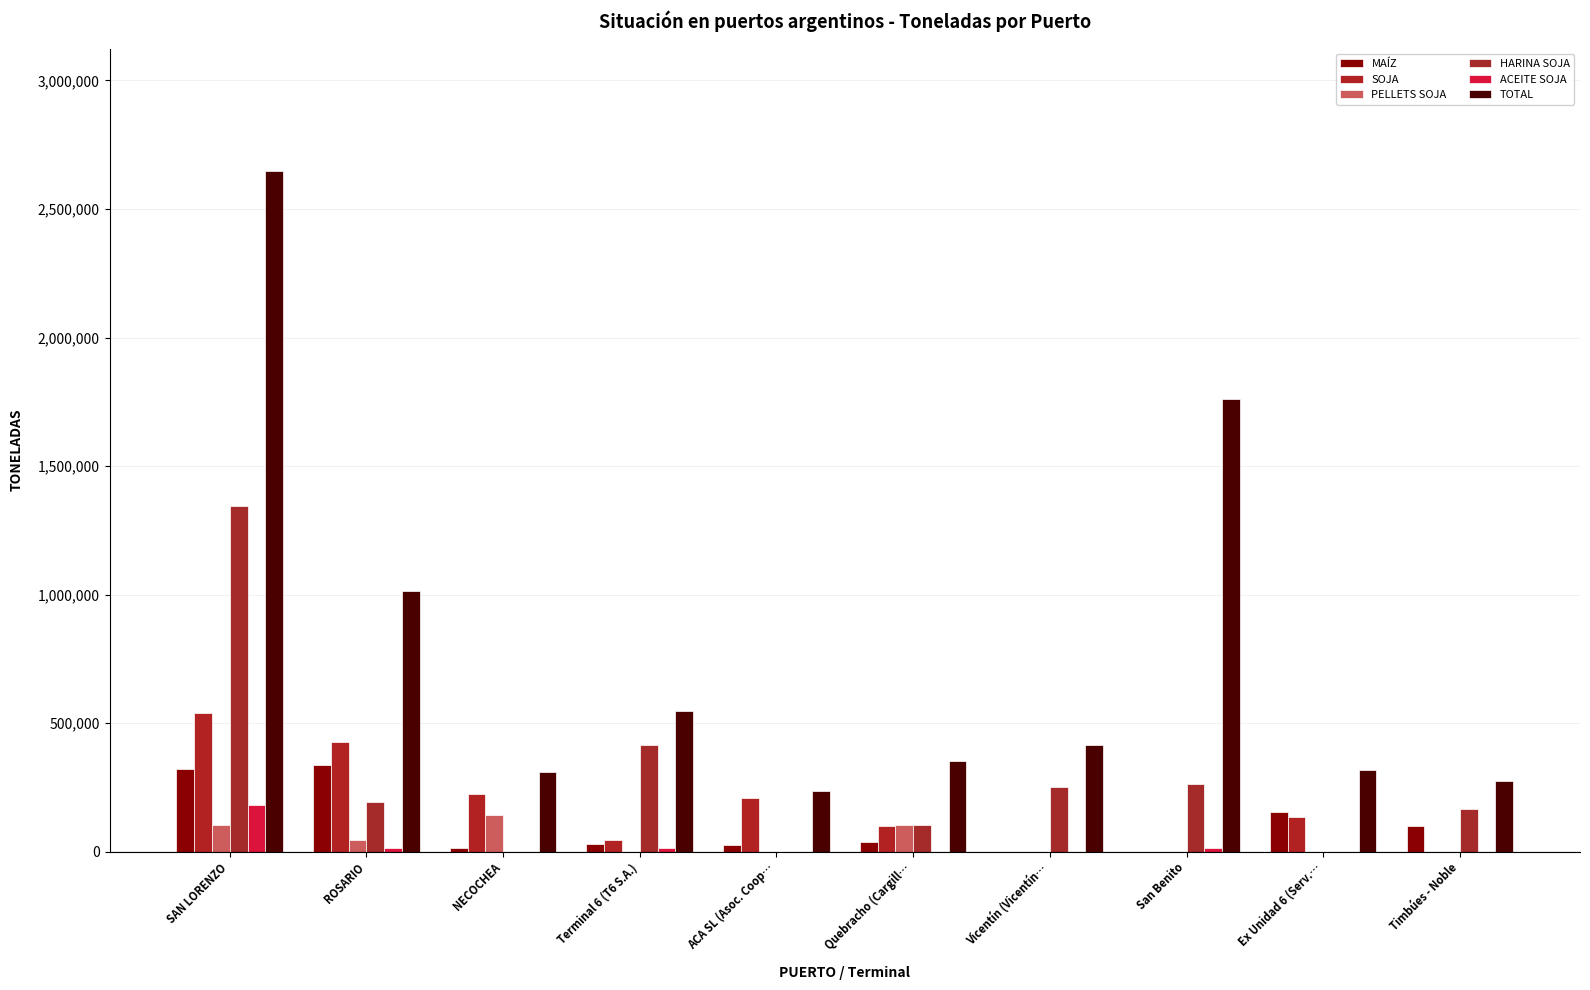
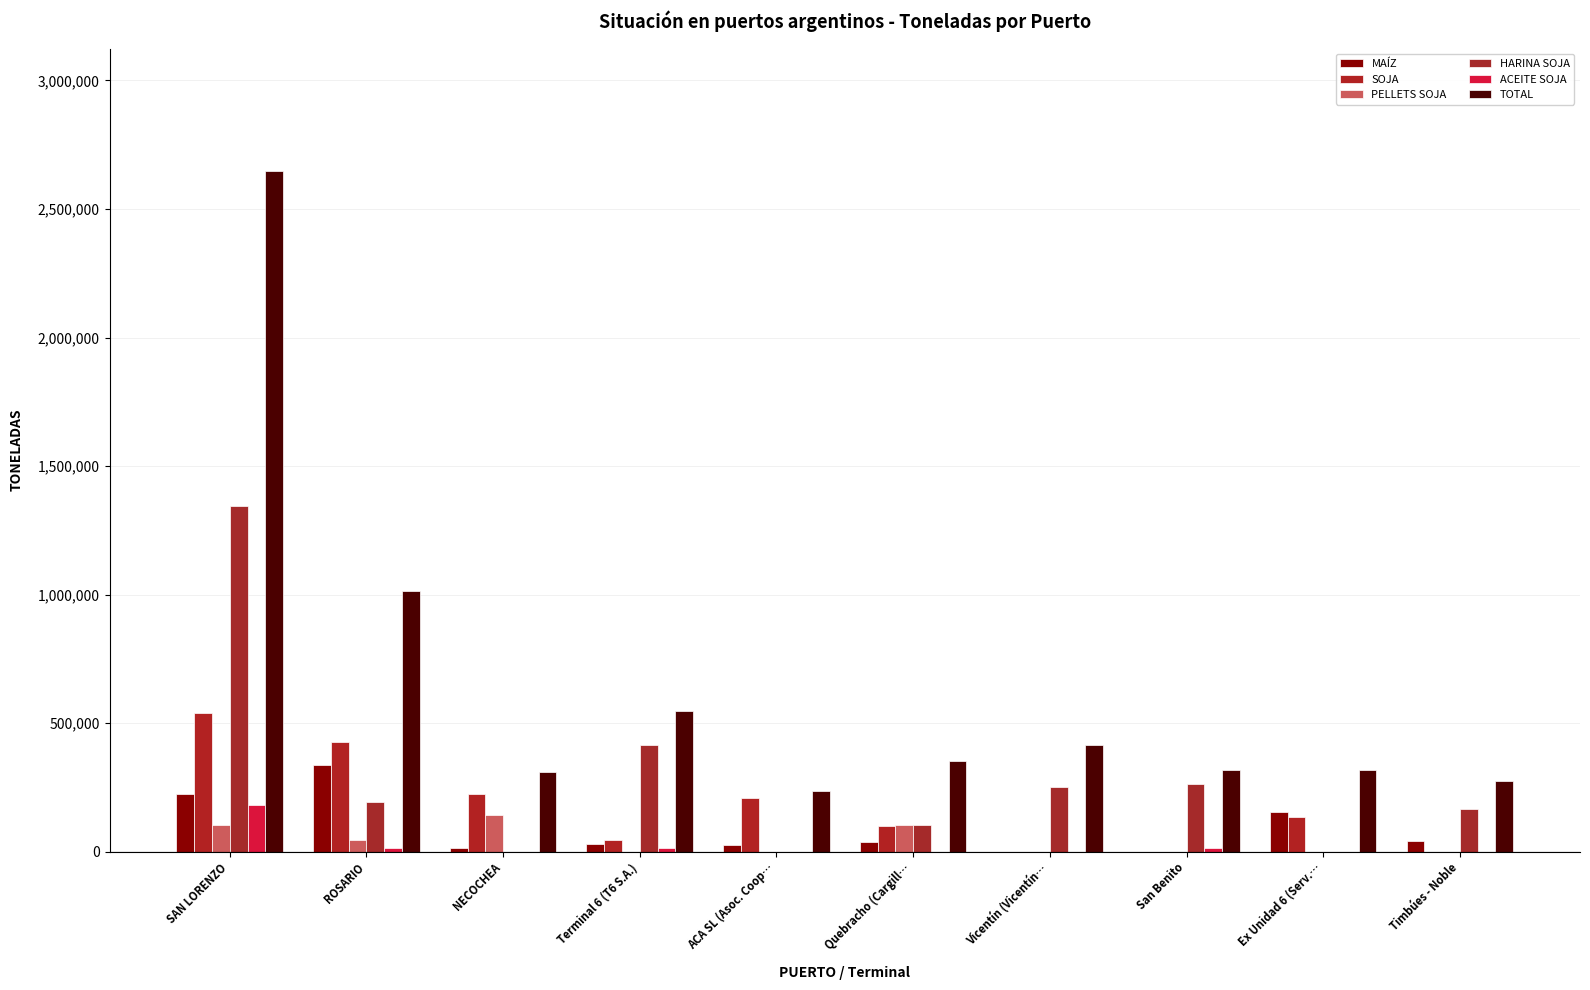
  {
    "MAÍZ": {
-     "SAN LORENZO": "320,000",
+     "SAN LORENZO": "220,000",
      "ROSARIO": "340,000",
      "NECOCHEA": "10,000",
      "Terminal 6 (T6 S.A.)": "30,000",
      "ACA SL (Asoc. Coop…": "30,000",
      "Quebracho (Cargill…": "40,000",
      "Vicentín (Vicentín…": "0",
      "San Benito": "0",
      "Ex Unidad 6 (Serv.…": "150,000",
-     "Timbúes - Noble": "100,000"
+     "Timbúes - Noble": "40,000"
    },
    "PELLETS SOJA": {
      "SAN LORENZO": "100,000",
      "ROSARIO": "40,000",
      "NECOCHEA": "140,000",
      "Terminal 6 (T6 S.A.)": "0",
      "ACA SL (Asoc. Coop…": "0",
      "Quebracho (Cargill…": "100,000",
      "Vicentín (Vicentín…": "0",
      "San Benito": "0",
      "Ex Unidad 6 (Serv.…": "0",
      "Timbúes - Noble": "0"
    },
    "TOTAL": {
      "SAN LORENZO": "2,650,000",
      "ROSARIO": "1,020,000",
      "NECOCHEA": "310,000",
      "Terminal 6 (T6 S.A.)": "550,000",
      "ACA SL (Asoc. Coop…": "240,000",
      "Quebracho (Cargill…": "350,000",
      "Vicentín (Vicentín…": "410,000",
-     "San Benito": "1,760,000",
+     "San Benito": "320,000",
      "Ex Unidad 6 (Serv.…": "320,000",
      "Timbúes - Noble": "270,000"
    }
  }
